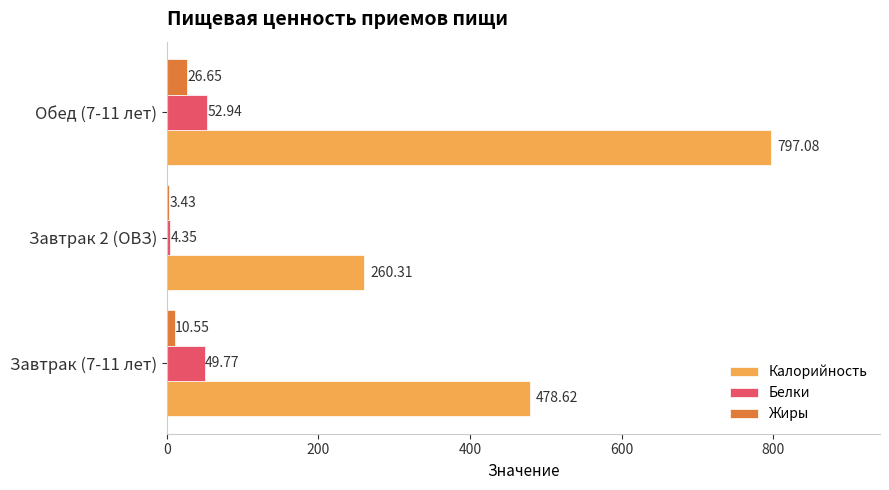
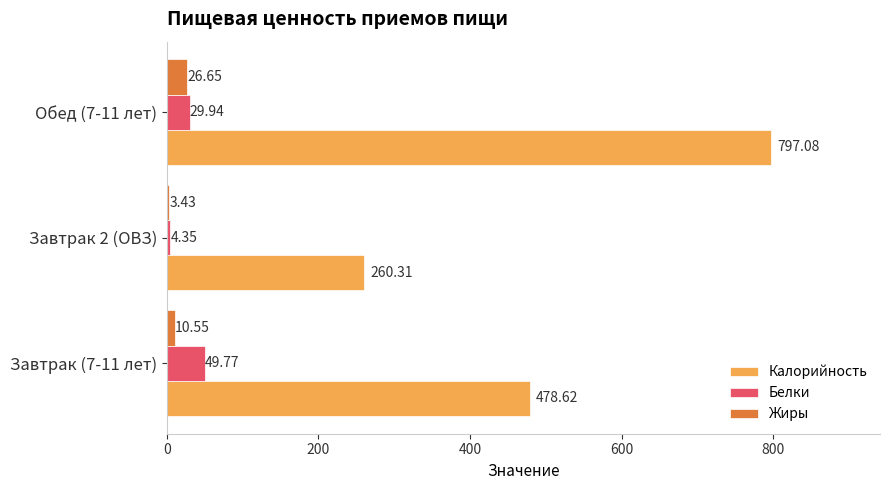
  {
    "Белки": {
-     "Обед (7-11 лет)": 52.94,
+     "Обед (7-11 лет)": 29.94,
      "Завтрак 2 (ОВЗ)": 4.35,
      "Завтрак (7-11 лет)": 49.77
    }
  }
